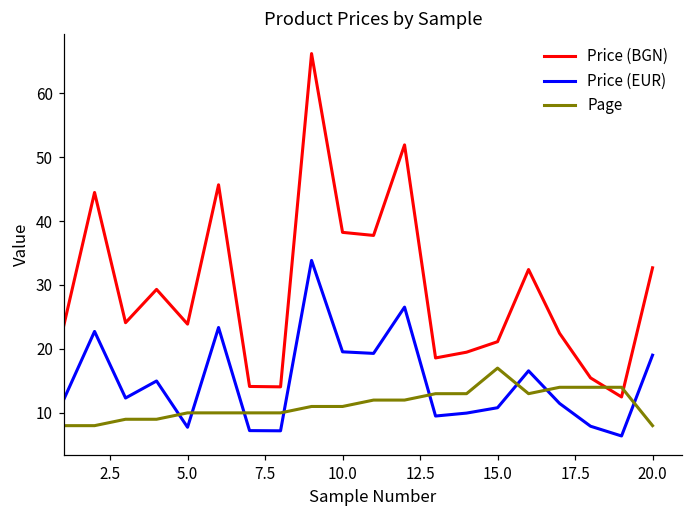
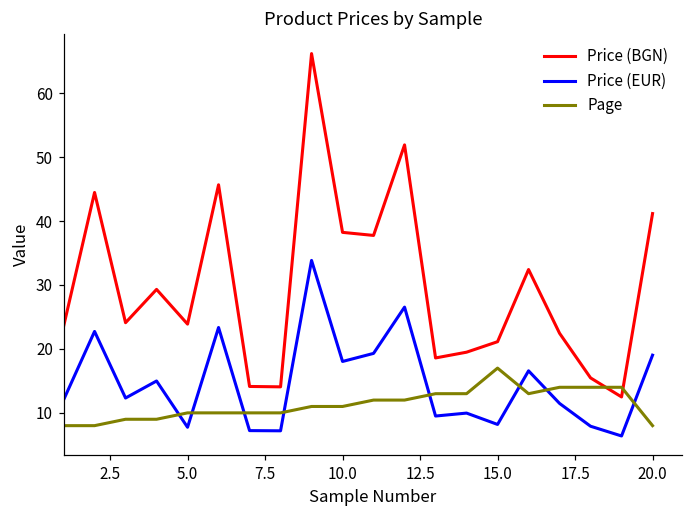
  {
    "Price (BGN)": {
      "5.0": 24,
      "10.0": 38,
      "15.0": 21,
-     "20.0": 33
+     "20.0": 41
    },
    "Price (EUR)": {
      "5.0": 8,
-     "10.0": 20,
-     "15.0": 11,
+     "10.0": 18,
+     "15.0": 8,
      "20.0": 19
    },
    "Page": {
      "5.0": 10,
      "10.0": 11,
      "15.0": 17,
      "20.0": 8
    }
  }
